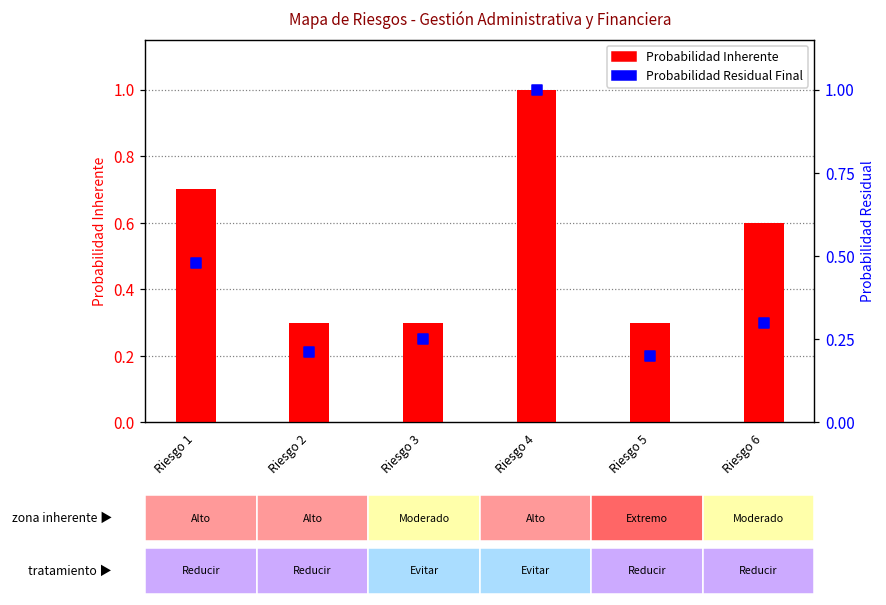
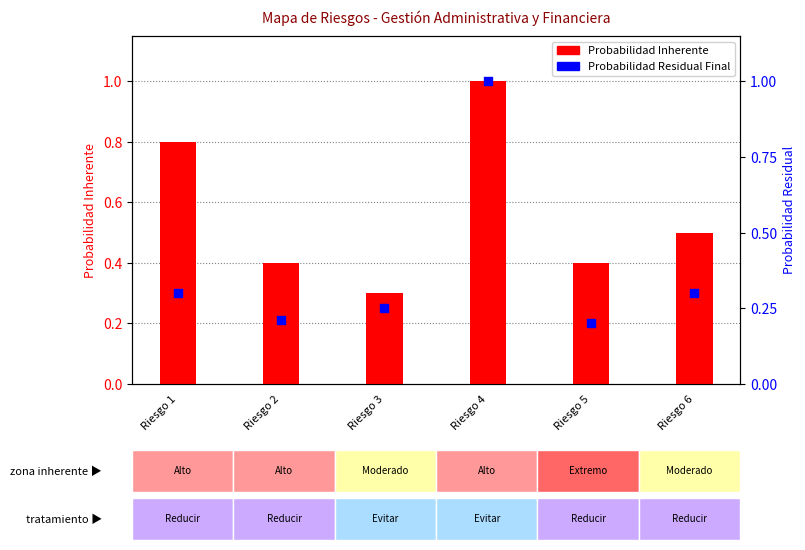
  {
    "Probabilidad Inherente": {
-     "Riesgo 1": 0.7,
-     "Riesgo 2": 0.3,
+     "Riesgo 1": 0.8,
+     "Riesgo 2": 0.4,
      "Riesgo 3": 0.3,
      "Riesgo 4": 1.0,
-     "Riesgo 5": 0.3,
-     "Riesgo 6": 0.6
+     "Riesgo 5": 0.4,
+     "Riesgo 6": 0.5
    },
    "Probabilidad Residual Final": {
-     "Riesgo 1": 0.48
+     "Riesgo 1": 0.30
    }
  }
